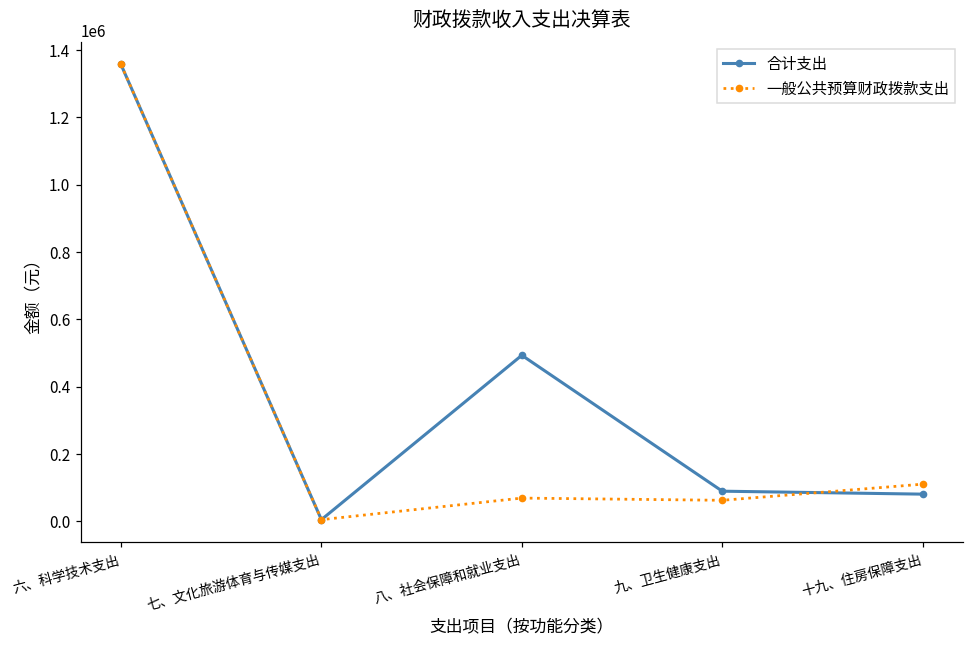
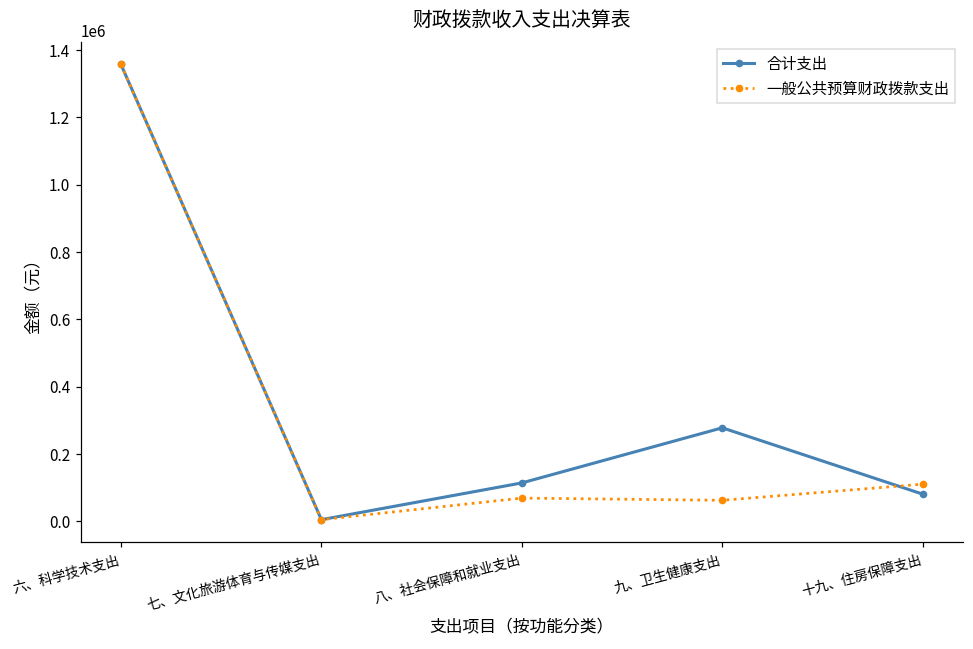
  {
    "合计支出": {
-     "八、社会保障和就业支出": 490000,
-     "九、卫生健康支出": 90000,
+     "八、社会保障和就业支出": 110000,
+     "九、卫生健康支出": 280000,
      "十九、住房保障支出": 80000
    },
    "一般公共预算财政拨款支出": {
      "八、社会保障和就业支出": 70000,
      "九、卫生健康支出": 60000,
      "十九、住房保障支出": 110000
    }
  }
